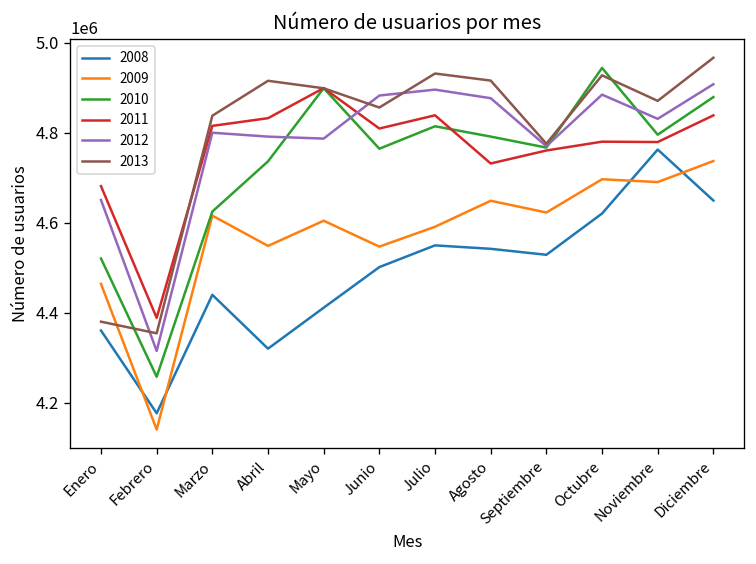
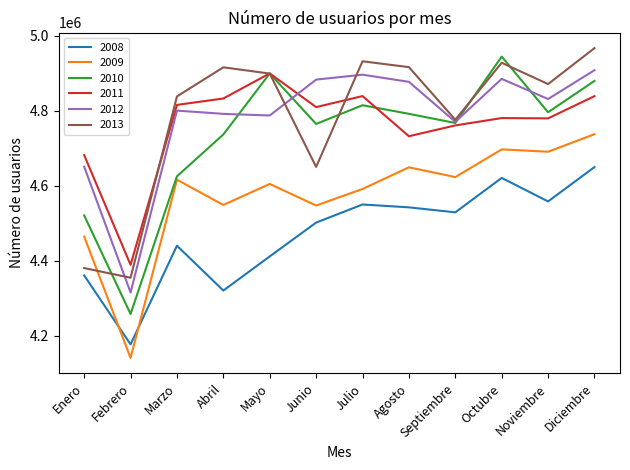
  {
    "2008": {
      "Enero": 4360000,
      "Febrero": 4180000,
      "Marzo": 4440000,
      "Abril": 4320000,
      "Mayo": 4410000,
      "Junio": 4500000,
      "Julio": 4550000,
      "Agosto": 4540000,
      "Septiembre": 4530000,
      "Octubre": 4620000,
-     "Noviembre": 4760000,
+     "Noviembre": 4560000,
      "Diciembre": 4650000
    },
    "2009": {
      "Enero": 4460000,
      "Febrero": 4140000,
      "Marzo": 4620000,
      "Abril": 4550000,
      "Mayo": 4600000,
      "Junio": 4550000,
      "Julio": 4590000,
      "Agosto": 4650000,
      "Septiembre": 4620000,
      "Octubre": 4700000,
      "Noviembre": 4690000,
      "Diciembre": 4740000
    },
    "2010": {
      "Enero": 4520000,
      "Febrero": 4260000,
      "Marzo": 4630000,
      "Abril": 4740000,
      "Junio": 4760000,
      "Julio": 4810000,
      "Agosto": 4790000,
      "Octubre": 4940000,
      "Noviembre": 4800000,
      "Diciembre": 4880000
    },
    "2011": {
      "Enero": 4680000,
      "Febrero": 4390000,
      "Marzo": 4820000,
      "Abril": 4830000,
      "Junio": 4810000,
      "Julio": 4840000,
      "Agosto": 4730000,
      "Octubre": 4780000,
      "Noviembre": 4780000,
      "Diciembre": 4840000
    },
    "2012": {
      "Enero": 4650000,
      "Febrero": 4320000,
      "Marzo": 4800000,
      "Abril": 4790000,
      "Mayo": 4790000,
      "Junio": 4880000,
      "Julio": 4900000,
      "Agosto": 4880000,
      "Octubre": 4880000,
      "Noviembre": 4830000,
      "Diciembre": 4910000
    },
    "2013": {
      "Enero": 4380000,
      "Febrero": 4350000,
      "Marzo": 4840000,
      "Abril": 4920000,
-     "Junio": 4860000,
+     "Junio": 4650000,
      "Julio": 4930000,
      "Agosto": 4920000,
      "Octubre": 4930000,
      "Noviembre": 4870000,
      "Diciembre": 4970000
    }
  }
